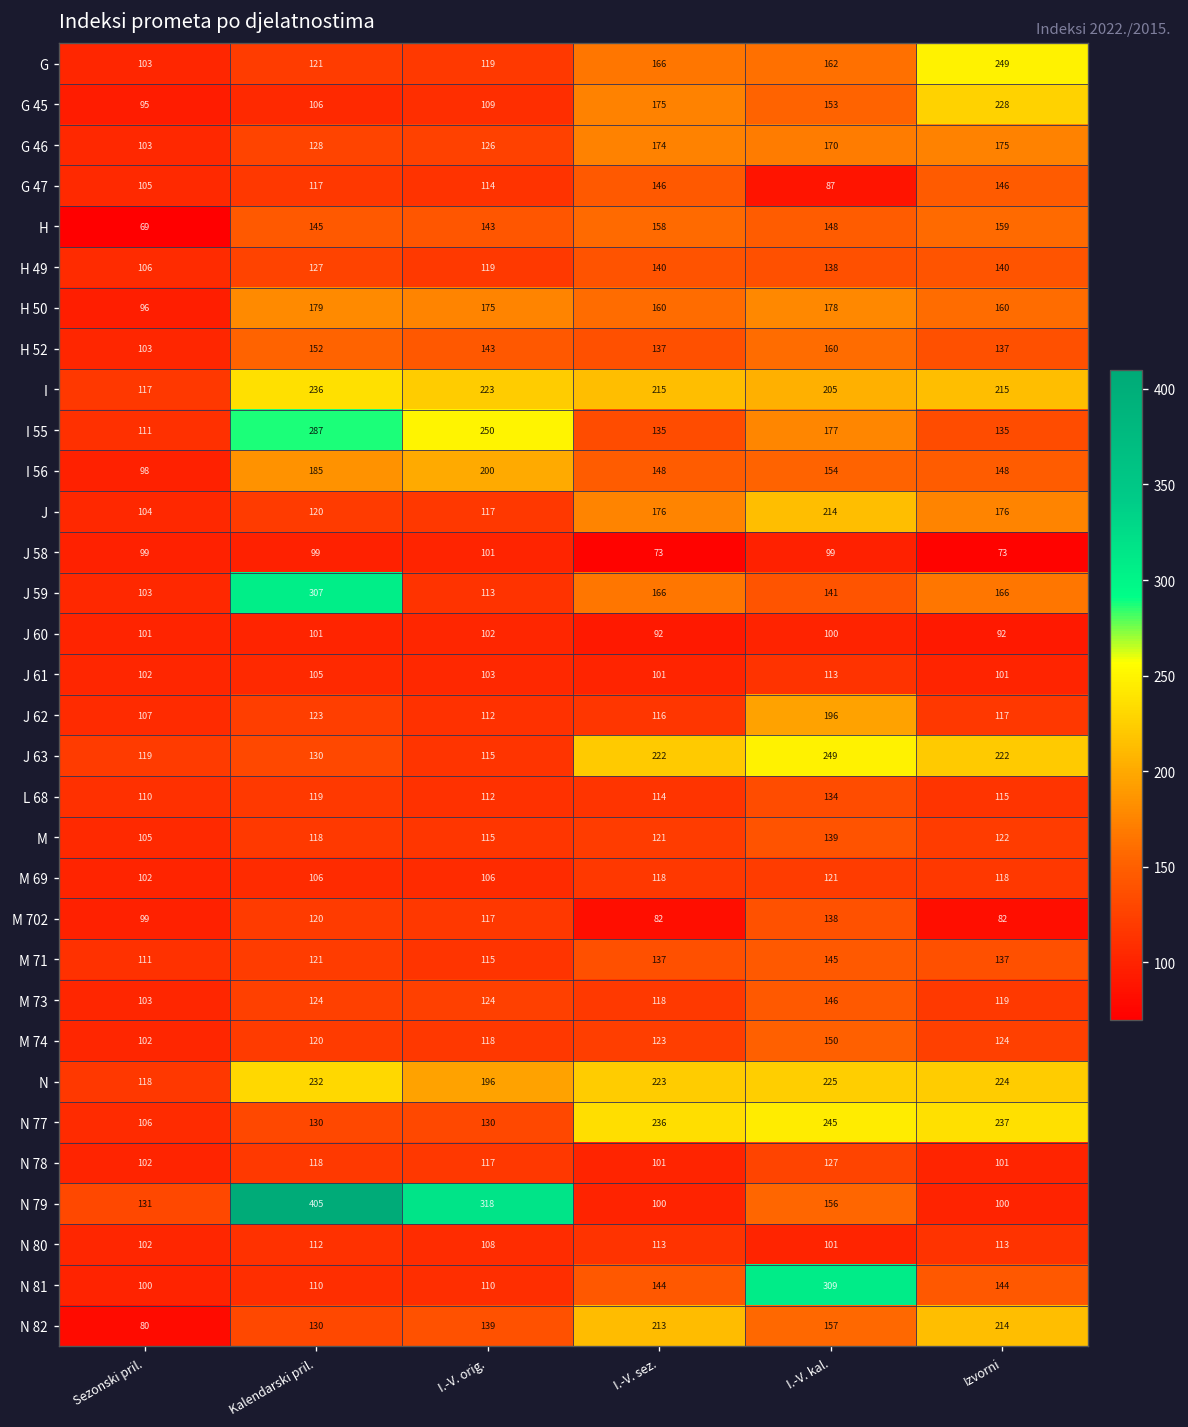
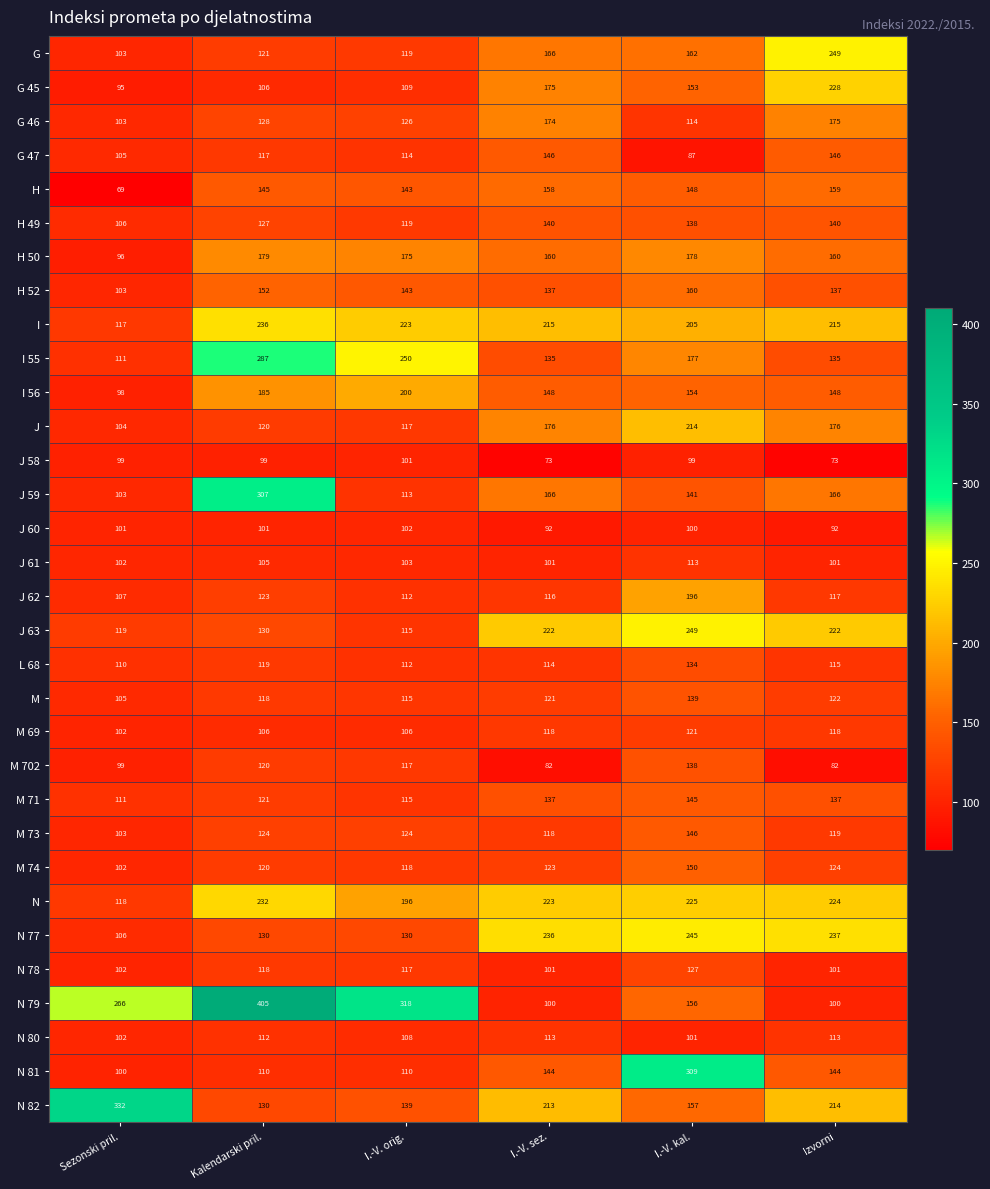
  {
    "G": {
      "Sezonski pril.": 103,
      "Kalendarski pril.": 121,
      "I.-V. orig.": 119,
      "I.-V. sez.": 166,
      "I.-V. kal.": 162,
      "Izvorni": 249
    },
    "G 45": {
      "Sezonski pril.": 95,
      "Kalendarski pril.": 106,
      "I.-V. orig.": 109,
      "I.-V. sez.": 175,
      "I.-V. kal.": 153,
      "Izvorni": 228
    },
    "G 46": {
      "Sezonski pril.": 103,
      "Kalendarski pril.": 128,
      "I.-V. orig.": 126,
      "I.-V. sez.": 174,
-     "I.-V. kal.": 170,
+     "I.-V. kal.": 114,
      "Izvorni": 175
    },
    "G 47": {
      "Sezonski pril.": 105,
      "Kalendarski pril.": 117,
      "I.-V. orig.": 114,
      "I.-V. sez.": 146,
      "I.-V. kal.": 87,
      "Izvorni": 146
    },
    "H": {
      "Sezonski pril.": 69,
      "Kalendarski pril.": 145,
      "I.-V. orig.": 143,
      "I.-V. sez.": 158,
      "I.-V. kal.": 148,
      "Izvorni": 159
    },
    "H 49": {
      "Sezonski pril.": 106,
      "Kalendarski pril.": 127,
      "I.-V. orig.": 119,
      "I.-V. sez.": 140,
      "I.-V. kal.": 138,
      "Izvorni": 140
    },
    "H 50": {
      "Sezonski pril.": 96,
      "Kalendarski pril.": 179,
      "I.-V. orig.": 175,
      "I.-V. sez.": 160,
      "I.-V. kal.": 178,
      "Izvorni": 160
    },
    "H 52": {
      "Sezonski pril.": 103,
      "Kalendarski pril.": 152,
      "I.-V. orig.": 143,
      "I.-V. sez.": 137,
      "I.-V. kal.": 160,
      "Izvorni": 137
    },
    "I": {
      "Sezonski pril.": 117,
      "Kalendarski pril.": 236,
      "I.-V. orig.": 223,
      "I.-V. sez.": 215,
      "I.-V. kal.": 205,
      "Izvorni": 215
    },
    "I 55": {
      "Sezonski pril.": 111,
      "Kalendarski pril.": 287,
      "I.-V. orig.": 250,
      "I.-V. sez.": 135,
      "I.-V. kal.": 177,
      "Izvorni": 135
    },
    "I 56": {
      "Sezonski pril.": 98,
      "Kalendarski pril.": 185,
      "I.-V. orig.": 200,
      "I.-V. sez.": 148,
      "I.-V. kal.": 154,
      "Izvorni": 148
    },
    "J": {
      "Sezonski pril.": 104,
      "Kalendarski pril.": 120,
      "I.-V. orig.": 117,
      "I.-V. sez.": 176,
      "I.-V. kal.": 214,
      "Izvorni": 176
    },
    "J 58": {
      "Sezonski pril.": 99,
      "Kalendarski pril.": 99,
      "I.-V. orig.": 101,
      "I.-V. sez.": 73,
      "I.-V. kal.": 99,
      "Izvorni": 73
    },
    "J 59": {
      "Sezonski pril.": 103,
      "Kalendarski pril.": 307,
      "I.-V. orig.": 113,
      "I.-V. sez.": 166,
      "I.-V. kal.": 141,
      "Izvorni": 166
    },
    "J 60": {
      "Sezonski pril.": 101,
      "Kalendarski pril.": 101,
      "I.-V. orig.": 102,
      "I.-V. sez.": 92,
      "I.-V. kal.": 100,
      "Izvorni": 92
    },
    "J 61": {
      "Sezonski pril.": 102,
      "Kalendarski pril.": 105,
      "I.-V. orig.": 103,
      "I.-V. sez.": 101,
      "I.-V. kal.": 113,
      "Izvorni": 101
    },
    "J 62": {
      "Sezonski pril.": 107,
      "Kalendarski pril.": 123,
      "I.-V. orig.": 112,
      "I.-V. sez.": 116,
      "I.-V. kal.": 196,
      "Izvorni": 117
    },
    "J 63": {
      "Sezonski pril.": 119,
      "Kalendarski pril.": 130,
      "I.-V. orig.": 115,
      "I.-V. sez.": 222,
      "I.-V. kal.": 249,
      "Izvorni": 222
    },
    "L 68": {
      "Sezonski pril.": 110,
      "Kalendarski pril.": 119,
      "I.-V. orig.": 112,
      "I.-V. sez.": 114,
      "I.-V. kal.": 134,
      "Izvorni": 115
    },
    "M": {
      "Sezonski pril.": 105,
      "Kalendarski pril.": 118,
      "I.-V. orig.": 115,
      "I.-V. sez.": 121,
      "I.-V. kal.": 139,
      "Izvorni": 122
    },
    "M 69": {
      "Sezonski pril.": 102,
      "Kalendarski pril.": 106,
      "I.-V. orig.": 106,
      "I.-V. sez.": 118,
      "I.-V. kal.": 121,
      "Izvorni": 118
    },
    "M 702": {
      "Sezonski pril.": 99,
      "Kalendarski pril.": 120,
      "I.-V. orig.": 117,
      "I.-V. sez.": 82,
      "I.-V. kal.": 138,
      "Izvorni": 82
    },
    "M 71": {
      "Sezonski pril.": 111,
      "Kalendarski pril.": 121,
      "I.-V. orig.": 115,
      "I.-V. sez.": 137,
      "I.-V. kal.": 145,
      "Izvorni": 137
    },
    "M 73": {
      "Sezonski pril.": 103,
      "Kalendarski pril.": 124,
      "I.-V. orig.": 124,
      "I.-V. sez.": 118,
      "I.-V. kal.": 146,
      "Izvorni": 119
    },
    "M 74": {
      "Sezonski pril.": 102,
      "Kalendarski pril.": 120,
      "I.-V. orig.": 118,
      "I.-V. sez.": 123,
      "I.-V. kal.": 150,
      "Izvorni": 124
    },
    "N": {
      "Sezonski pril.": 118,
      "Kalendarski pril.": 232,
      "I.-V. orig.": 196,
      "I.-V. sez.": 223,
      "I.-V. kal.": 225,
      "Izvorni": 224
    },
    "N 77": {
      "Sezonski pril.": 106,
      "Kalendarski pril.": 130,
      "I.-V. orig.": 130,
      "I.-V. sez.": 236,
      "I.-V. kal.": 245,
      "Izvorni": 237
    },
    "N 78": {
      "Sezonski pril.": 102,
      "Kalendarski pril.": 118,
      "I.-V. orig.": 117,
      "I.-V. sez.": 101,
      "I.-V. kal.": 127,
      "Izvorni": 101
    },
    "N 79": {
-     "Sezonski pril.": 131,
+     "Sezonski pril.": 266,
      "Kalendarski pril.": 405,
      "I.-V. orig.": 318,
      "I.-V. sez.": 100,
      "I.-V. kal.": 156,
      "Izvorni": 100
    },
    "N 80": {
      "Sezonski pril.": 102,
      "Kalendarski pril.": 112,
      "I.-V. orig.": 108,
      "I.-V. sez.": 113,
      "I.-V. kal.": 101,
      "Izvorni": 113
    },
    "N 81": {
      "Sezonski pril.": 100,
      "Kalendarski pril.": 110,
      "I.-V. orig.": 110,
      "I.-V. sez.": 144,
      "I.-V. kal.": 309,
      "Izvorni": 144
    },
    "N 82": {
-     "Sezonski pril.": 80,
+     "Sezonski pril.": 332,
      "Kalendarski pril.": 130,
      "I.-V. orig.": 139,
      "I.-V. sez.": 213,
      "I.-V. kal.": 157,
      "Izvorni": 214
    }
  }
